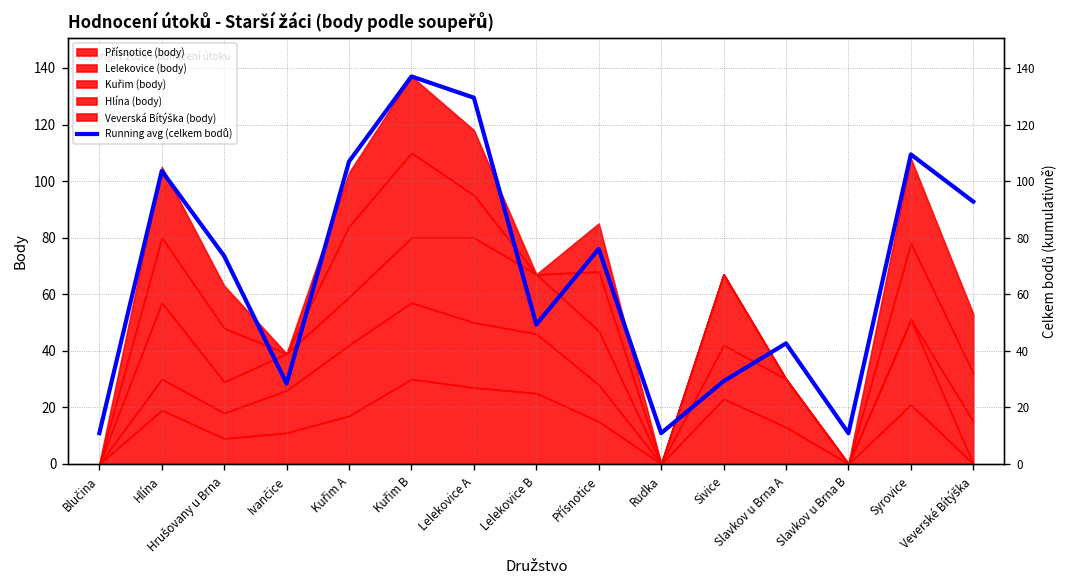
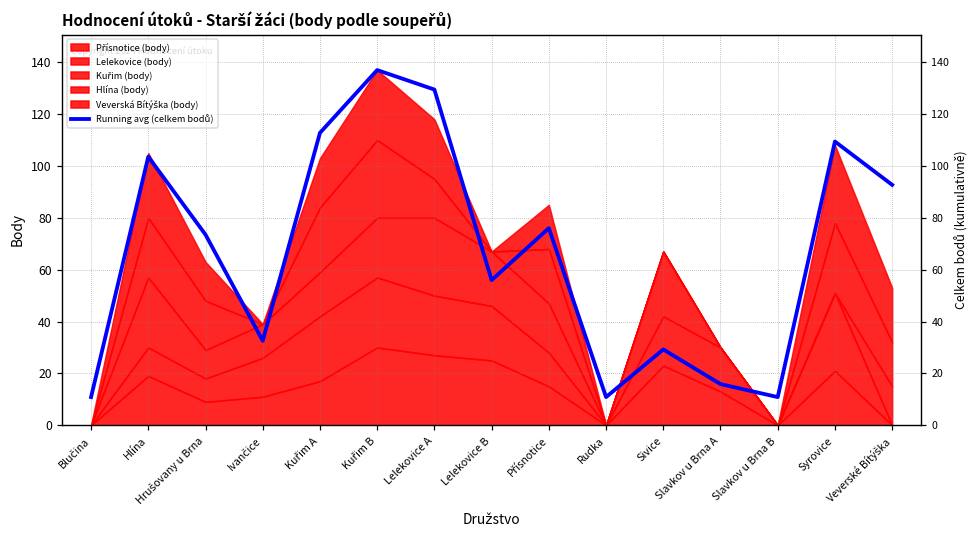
  {
    "Running avg (celkem bodů)": {
      "Blučina": 11,
      "Hlína": 104,
      "Hrušovany u Brna": 74,
-     "Ivančice": 28,
-     "Kuřim A": 107,
+     "Ivančice": 33,
+     "Kuřim A": 113,
      "Lelekovice A": 129,
-     "Lelekovice B": 49,
+     "Lelekovice B": 56,
      "Přísnotice": 76,
      "Rudka": 11,
      "Sivice": 29,
-     "Slavkov u Brna A": 43,
+     "Slavkov u Brna A": 16,
      "Slavkov u Brna B": 11,
      "Syrovice": 109,
      "Veverské Bítýška": 93
    }
  }
